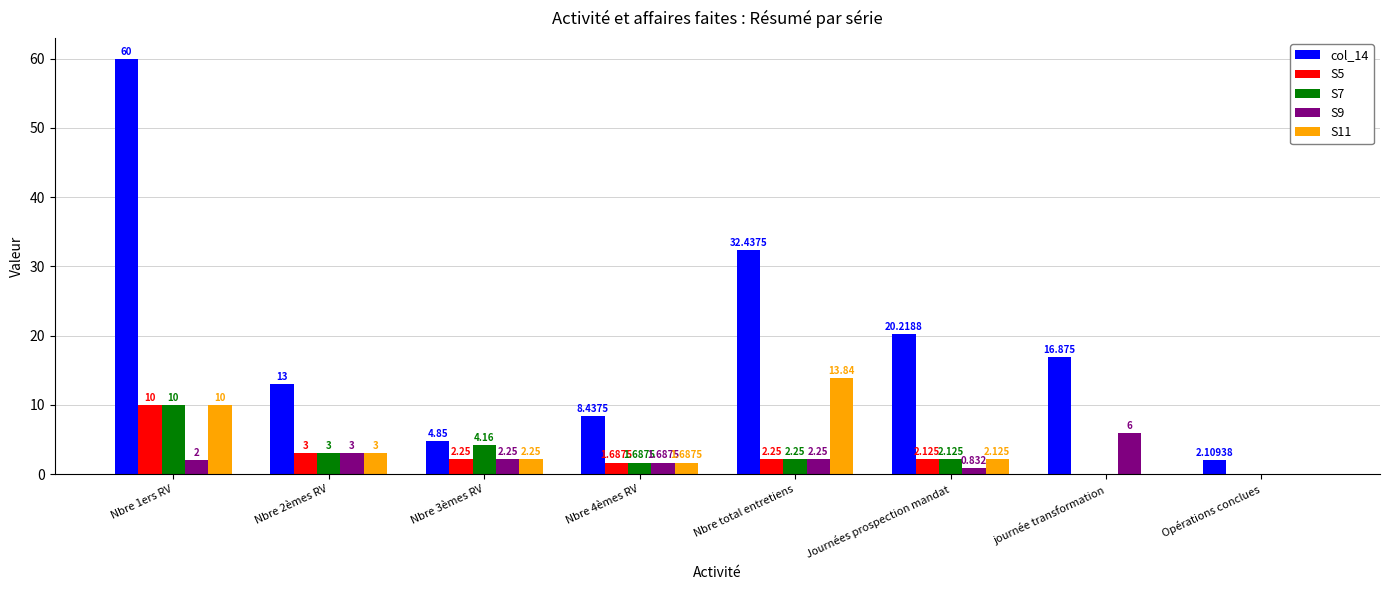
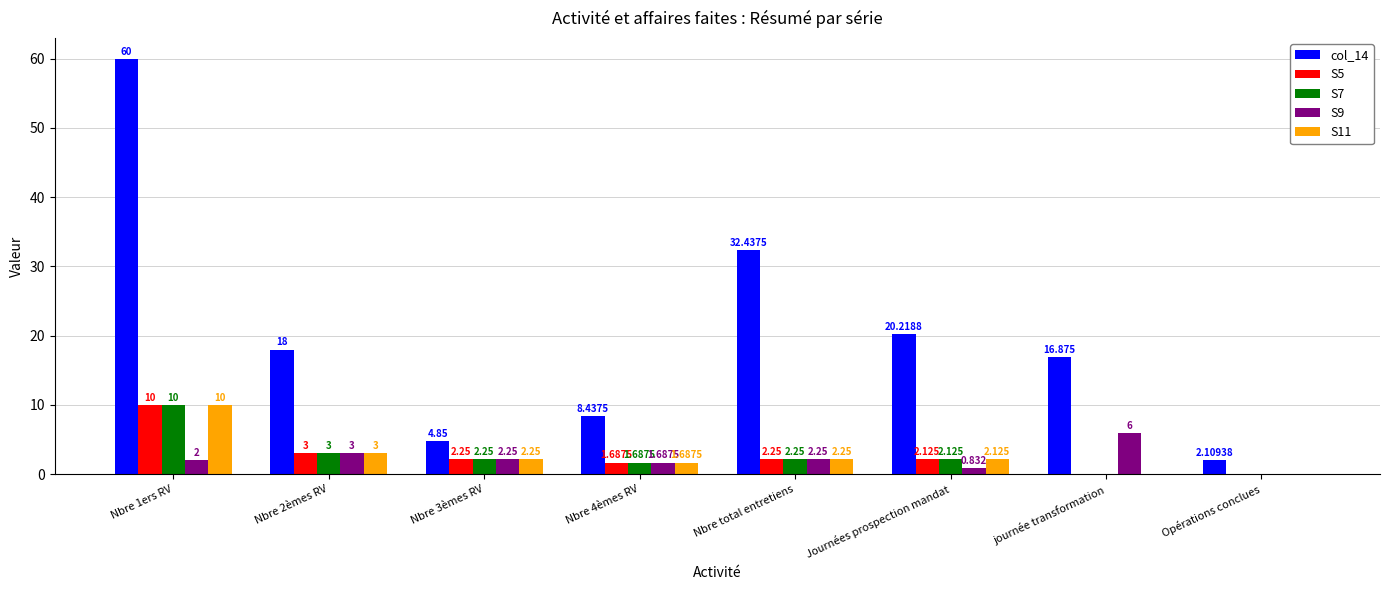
  {
    "col_14": {
      "Nbre 1ers RV": 60,
-     "Nbre 2èmes RV": 13,
+     "Nbre 2èmes RV": 18,
      "Nbre 3èmes RV": 4.85,
      "Nbre 4èmes RV": 8.4375,
      "Nbre total entretiens": 32.4375,
      "Journées prospection mandat": 20.2188,
      "journée transformation": 16.875,
      "Opérations conclues": 2.10938
    },
    "S5": {
      "Nbre 1ers RV": 10,
      "Nbre 2èmes RV": 3,
      "Nbre 3èmes RV": 2.25,
      "Nbre total entretiens": 2.25,
      "Journées prospection mandat": 2.125
    },
    "S7": {
      "Nbre 1ers RV": 10,
      "Nbre 2èmes RV": 3,
-     "Nbre 3èmes RV": 4.16,
+     "Nbre 3èmes RV": 2.25,
      "Nbre total entretiens": 2.25,
      "Journées prospection mandat": 2.125
    },
    "S9": {
      "Nbre 1ers RV": 2,
      "Nbre 2èmes RV": 3,
      "Nbre 3èmes RV": 2.25,
      "Nbre total entretiens": 2.25,
      "Journées prospection mandat": 0.832,
      "journée transformation": 6
    },
    "S11": {
      "Nbre 1ers RV": 10,
      "Nbre 2èmes RV": 3,
      "Nbre 3èmes RV": 2.25,
-     "Nbre total entretiens": 13.84,
+     "Nbre total entretiens": 2.25,
      "Journées prospection mandat": 2.125
    }
  }
